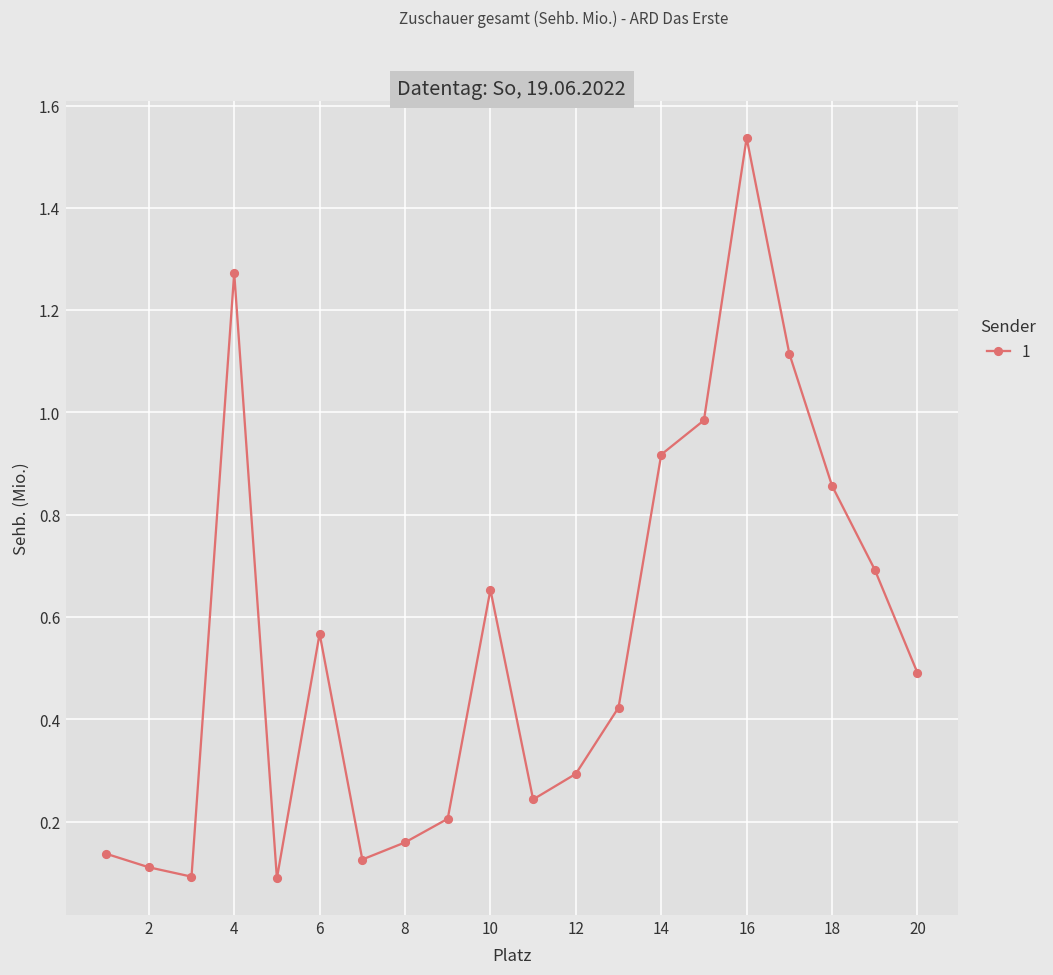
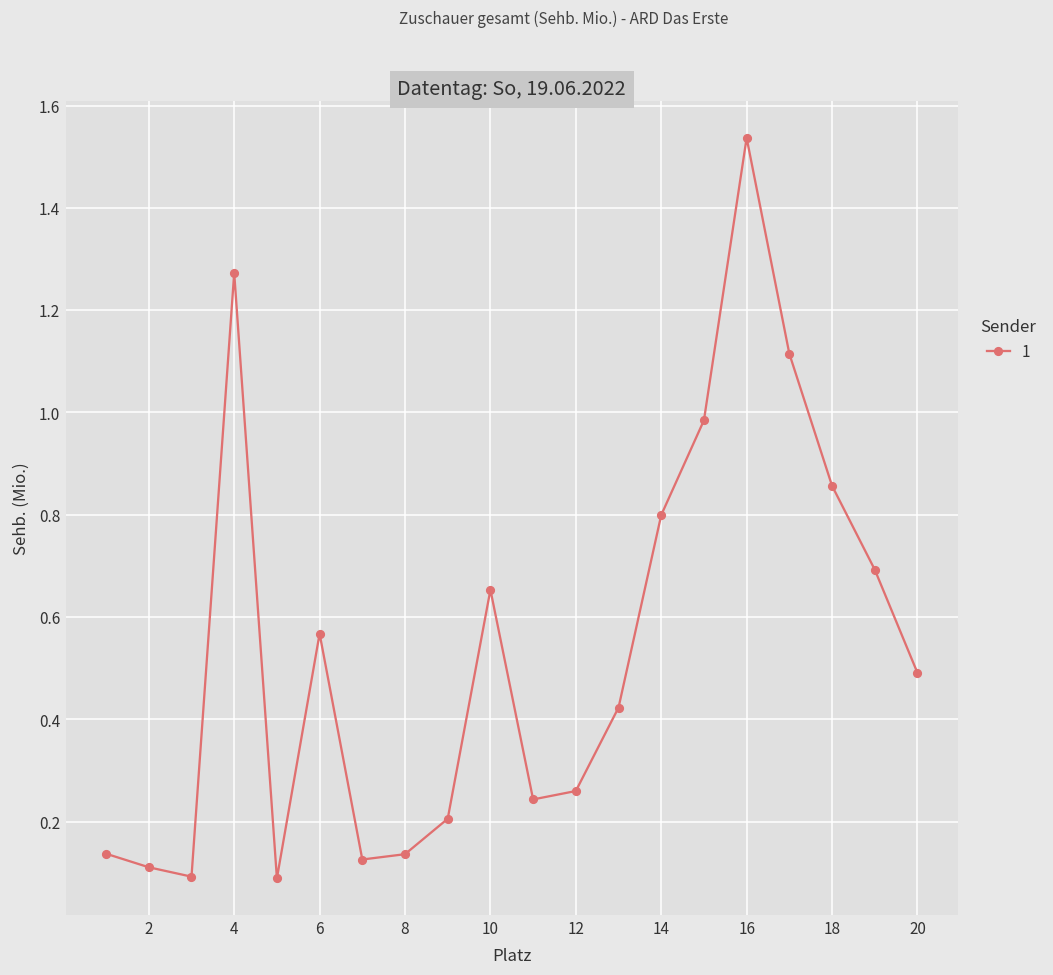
  {
    "2": 0.11,
    "4": 1.27,
    "6": 0.57,
-   "8": 0.16,
+   "8": 0.14,
    "10": 0.65,
-   "12": 0.29,
-   "14": 0.92,
+   "12": 0.26,
+   "14": 0.80,
    "16": 1.54,
    "18": 0.86,
    "20": 0.49
  }
